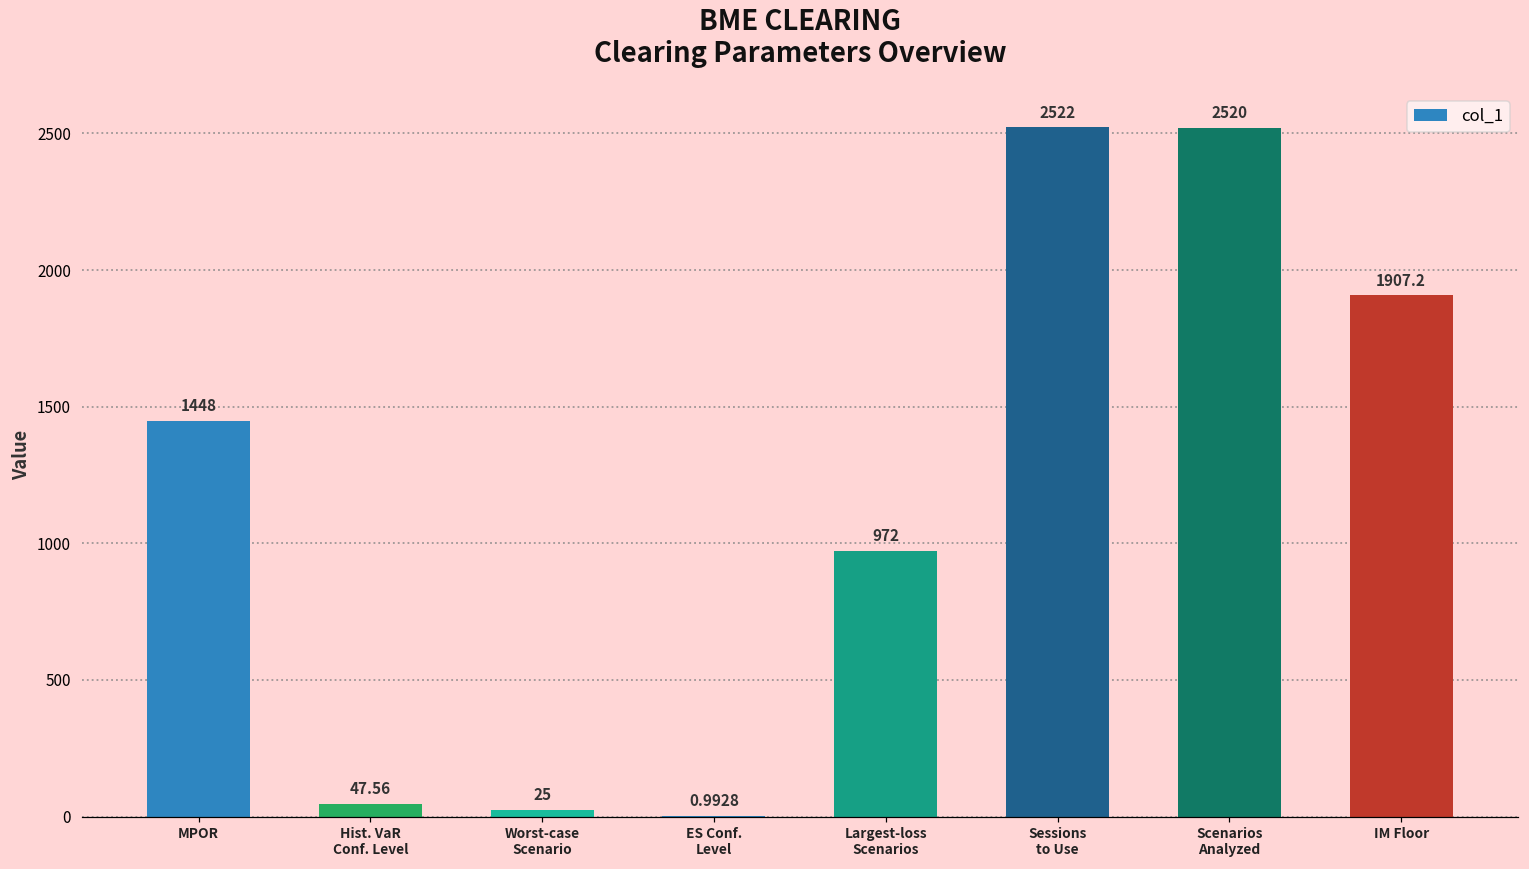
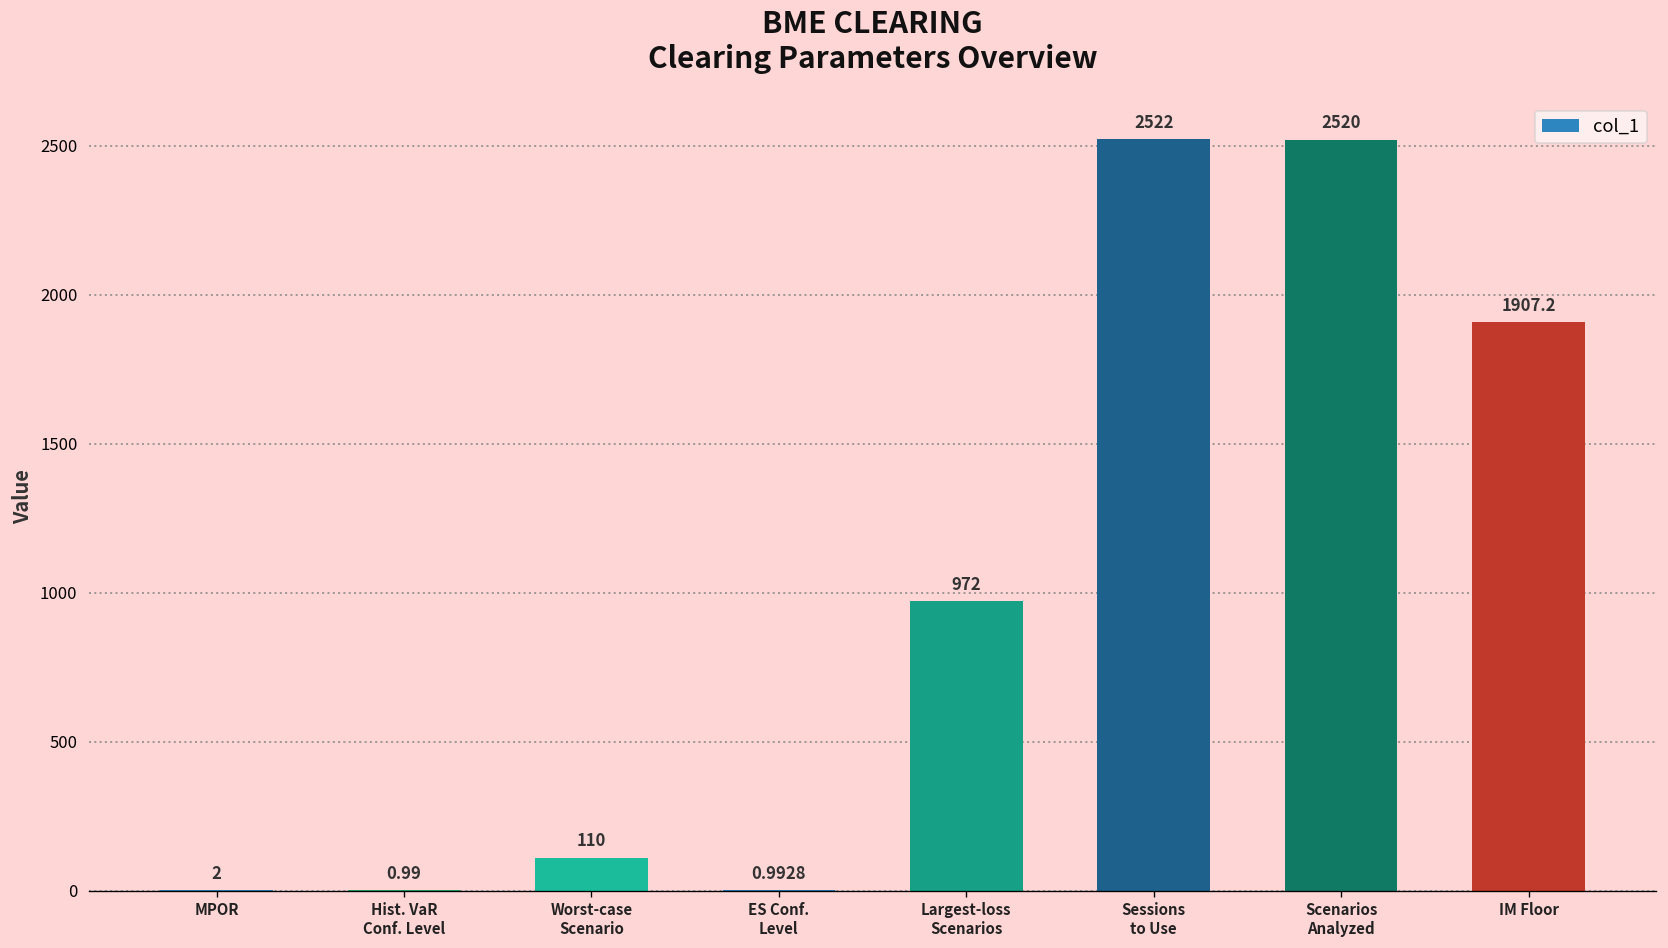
  {
-   "MPOR": 1448,
-   "Hist. VaR Conf. Level": 47.56,
-   "Worst-case Scenario": 25,
+   "MPOR": 2,
+   "Hist. VaR Conf. Level": 0.99,
+   "Worst-case Scenario": 110,
    "ES Conf. Level": 0.9928,
    "Largest-loss Scenarios": 972,
    "Sessions to Use": 2522,
    "Scenarios Analyzed": 2520,
    "IM Floor": 1907.2
  }
